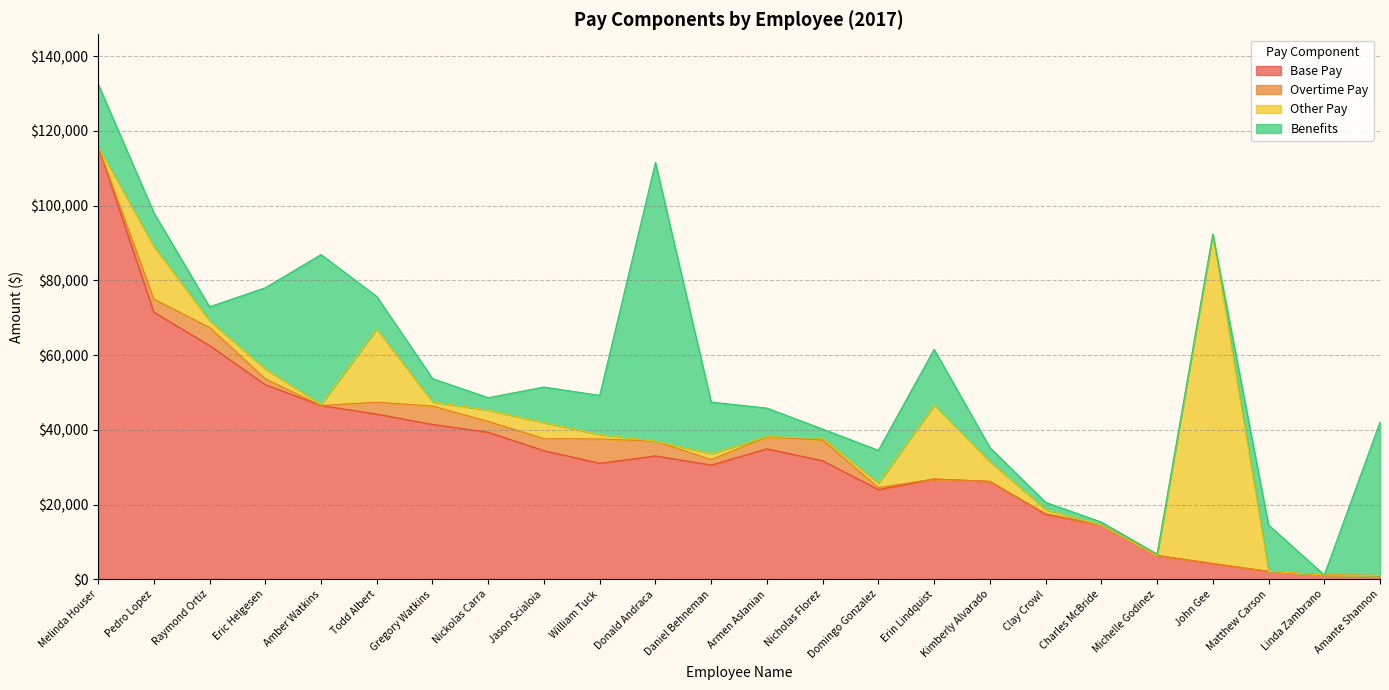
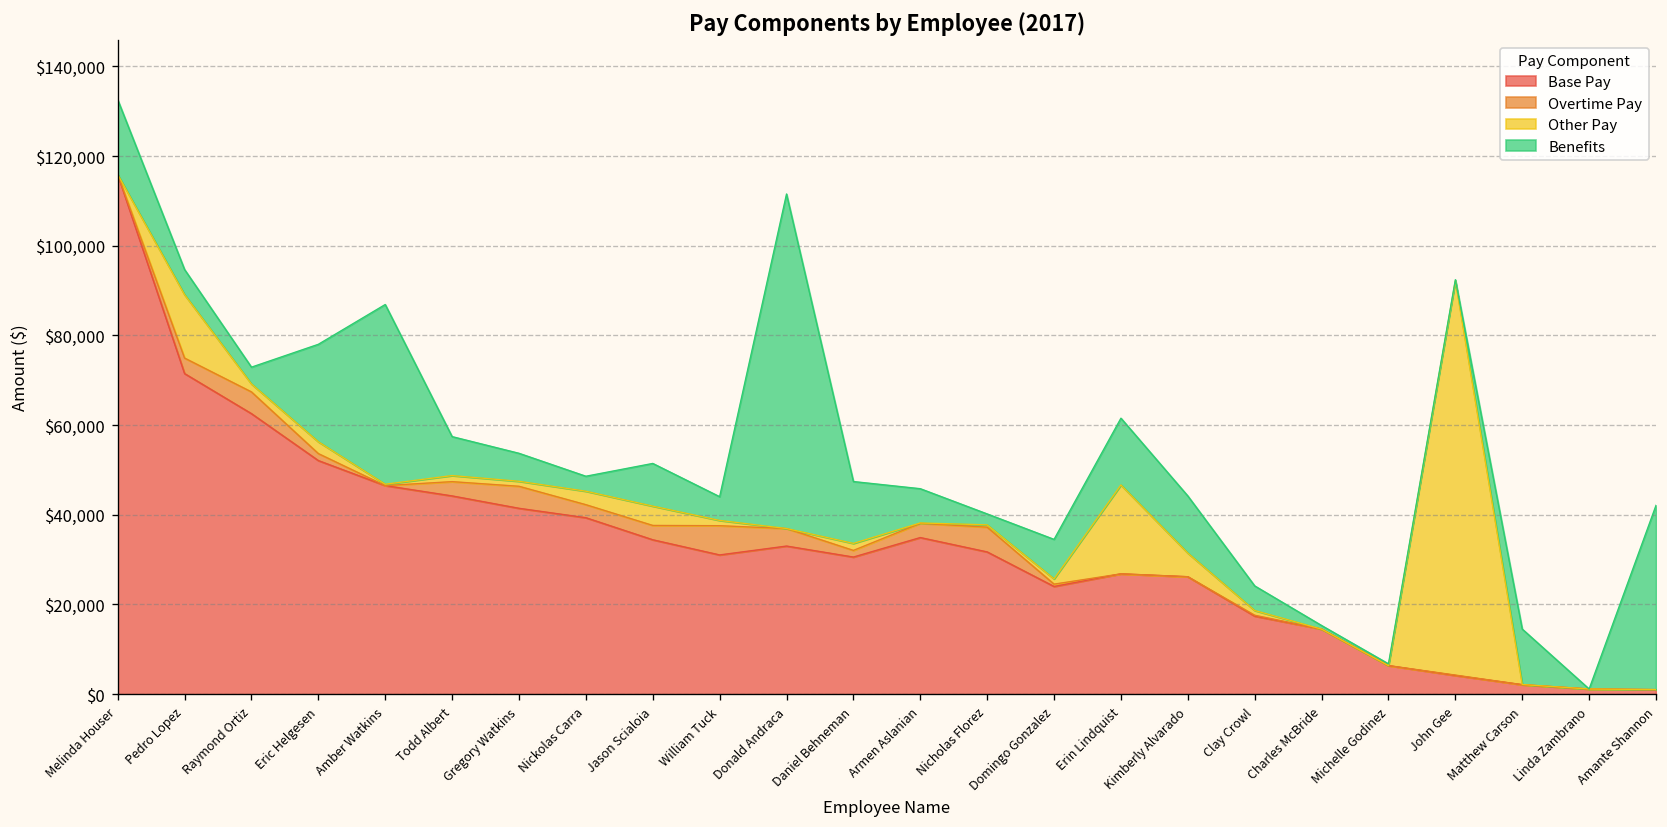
  {
    "Other Pay": {
      "Pedro Lopez": "$14,000",
      "Raymond Ortiz": "$2,000",
      "Eric Helgesen": "$3,000",
-     "Todd Albert": "$20,000",
+     "Todd Albert": "$1,000",
      "Gregory Watkins": "$1,000",
      "Nickolas Carra": "$3,000",
      "Jason Scialoia": "$4,000",
      "William Tuck": "$1,000",
      "Daniel Behneman": "$2,000",
      "Domingo Gonzalez": "$1,000",
      "Erin Lindquist": "$20,000",
      "Kimberly Alvarado": "$5,000",
      "Clay Crowl": "$1,000"
    },
    "Benefits": {
      "Melinda Houser": "$17,000",
-     "Pedro Lopez": "$9,000",
+     "Pedro Lopez": "$6,000",
      "Raymond Ortiz": "$4,000",
      "Eric Helgesen": "$22,000",
      "Amber Watkins": "$40,000",
      "Todd Albert": "$9,000",
      "Gregory Watkins": "$6,000",
      "Nickolas Carra": "$3,000",
      "Jason Scialoia": "$10,000",
-     "William Tuck": "$10,000",
+     "William Tuck": "$5,000",
      "Donald Andraca": "$75,000",
      "Daniel Behneman": "$14,000",
      "Armen Aslanian": "$8,000",
      "Nicholas Florez": "$2,000",
      "Domingo Gonzalez": "$9,000",
      "Erin Lindquist": "$15,000",
-     "Kimberly Alvarado": "$4,000",
-     "Clay Crowl": "$2,000",
+     "Kimberly Alvarado": "$13,000",
+     "Clay Crowl": "$5,000",
      "Charles McBride": "$1,000",
      "Matthew Carson": "$12,000",
      "Amante Shannon": "$41,000"
    }
  }
